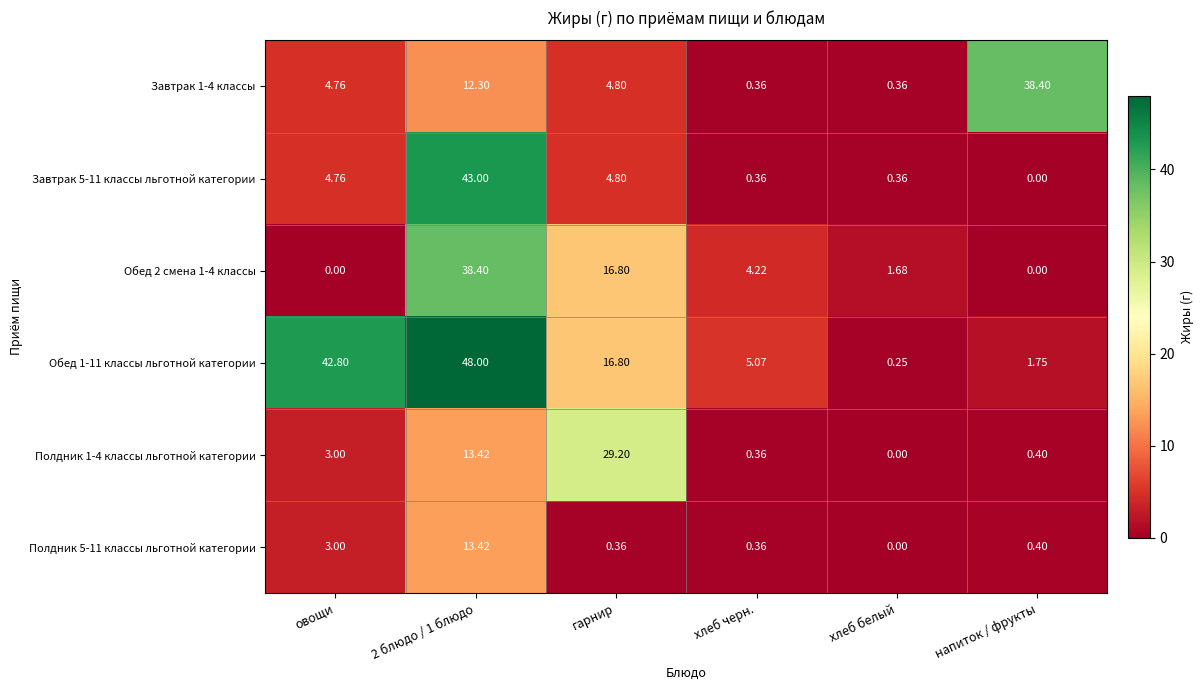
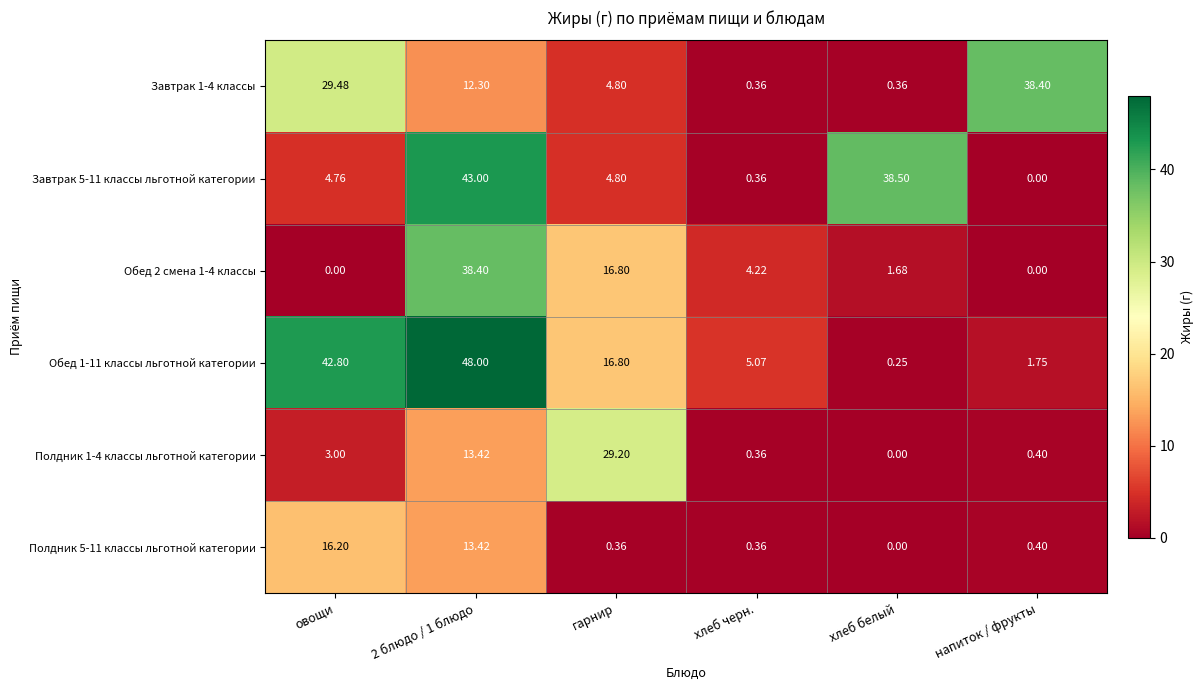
  {
    "Завтрак 1-4 классы": {
-     "овощи": 4.76,
+     "овощи": 29.48,
      "2 блюдо / 1 блюдо": 12.30,
      "гарнир": 4.80,
      "хлеб черн.": 0.36,
      "хлеб белый": 0.36,
      "напиток / фрукты": 38.40
    },
    "Завтрак 5-11 классы льготной категории": {
      "овощи": 4.76,
      "2 блюдо / 1 блюдо": 43.00,
      "гарнир": 4.80,
      "хлеб черн.": 0.36,
-     "хлеб белый": 0.36,
+     "хлеб белый": 38.50,
      "напиток / фрукты": 0.00
    },
    "Обед 2 смена 1-4 классы": {
      "овощи": 0.00,
      "2 блюдо / 1 блюдо": 38.40,
      "гарнир": 16.80,
      "хлеб черн.": 4.22,
      "хлеб белый": 1.68,
      "напиток / фрукты": 0.00
    },
    "Обед 1-11 классы льготной категории": {
      "овощи": 42.80,
      "2 блюдо / 1 блюдо": 48.00,
      "гарнир": 16.80,
      "хлеб черн.": 5.07,
      "хлеб белый": 0.25,
      "напиток / фрукты": 1.75
    },
    "Полдник 1-4 классы льготной категории": {
      "овощи": 3.00,
      "2 блюдо / 1 блюдо": 13.42,
      "гарнир": 29.20,
      "хлеб черн.": 0.36,
      "хлеб белый": 0.00,
      "напиток / фрукты": 0.40
    },
    "Полдник 5-11 классы льготной категории": {
-     "овощи": 3.00,
+     "овощи": 16.20,
      "2 блюдо / 1 блюдо": 13.42,
      "гарнир": 0.36,
      "хлеб черн.": 0.36,
      "хлеб белый": 0.00,
      "напиток / фрукты": 0.40
    }
  }
